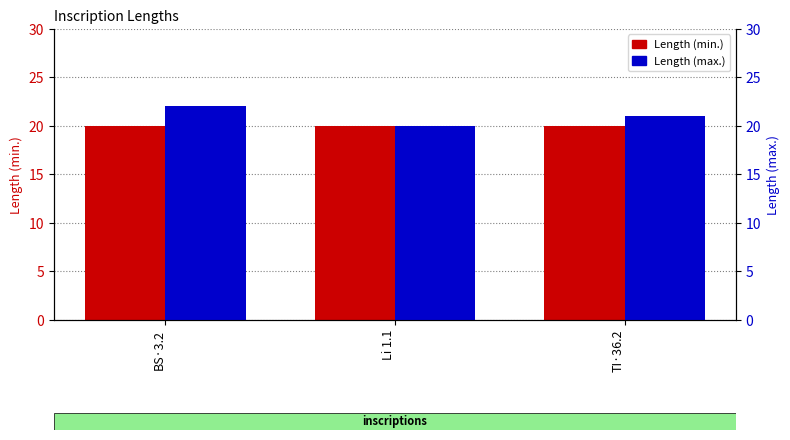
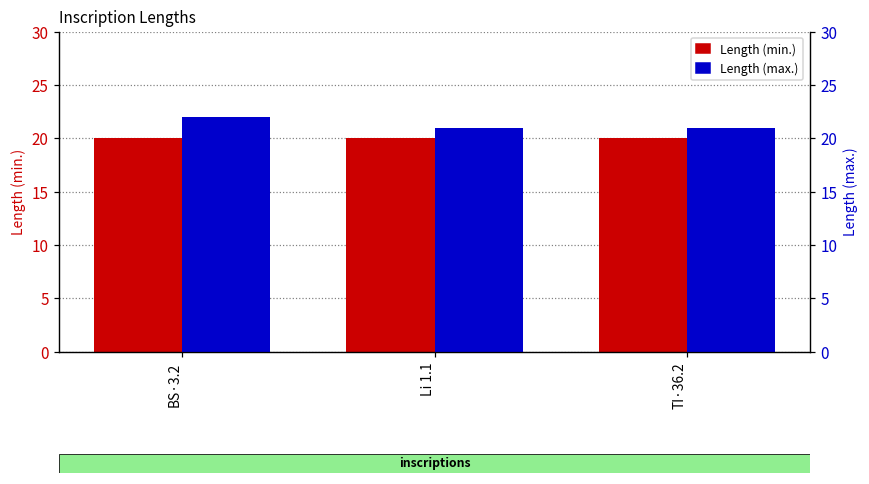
  {
    "Length (min.)": {
      "BS·3.2": 20,
      "Li 1.1": 20,
      "TI·36.2": 20
    },
    "Length (max.)": {
      "BS·3.2": 22,
-     "Li 1.1": 20,
+     "Li 1.1": 21,
      "TI·36.2": 21
    }
  }
